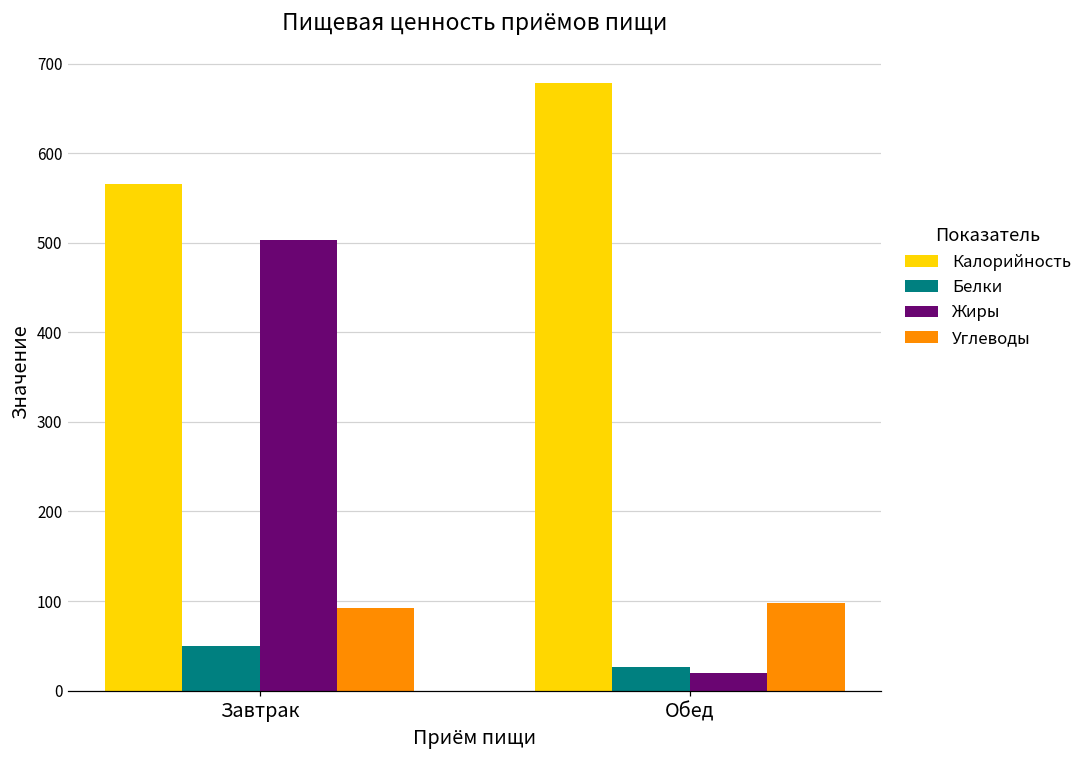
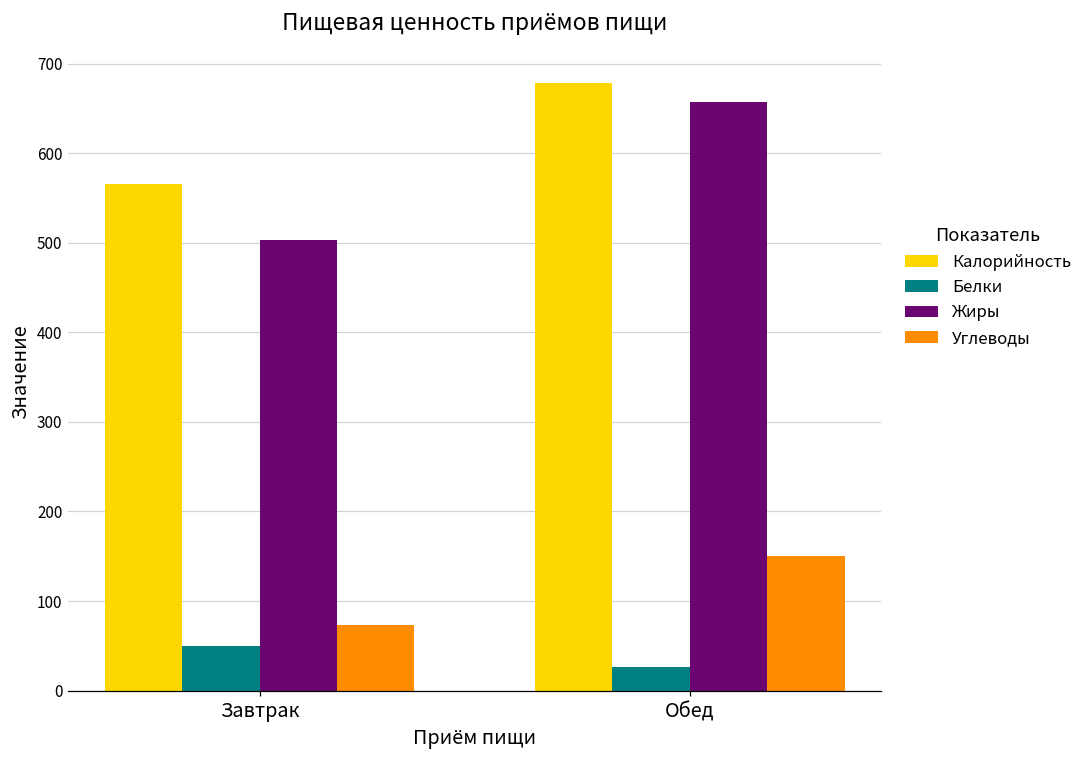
  {
    "Калорийность": {
      "Завтрак": 570,
      "Обед": 680
    },
    "Белки": {
      "Завтрак": 50,
      "Обед": 30
    },
    "Жиры": {
      "Завтрак": 500,
-     "Обед": 20
+     "Обед": 660
    },
    "Углеводы": {
-     "Завтрак": 90,
-     "Обед": 100
+     "Завтрак": 70,
+     "Обед": 150
    }
  }
